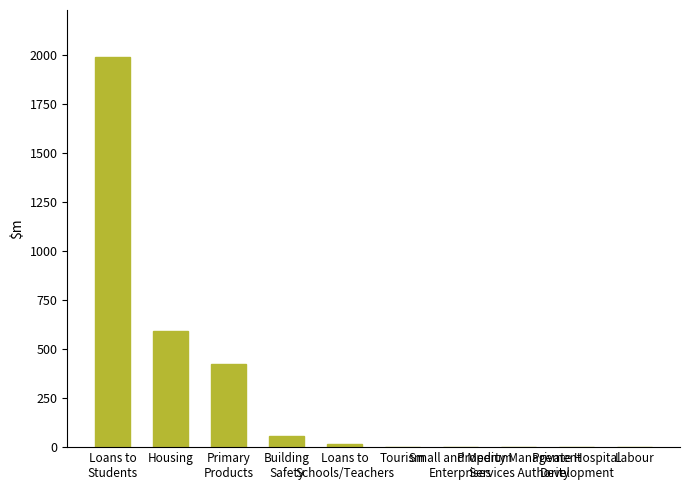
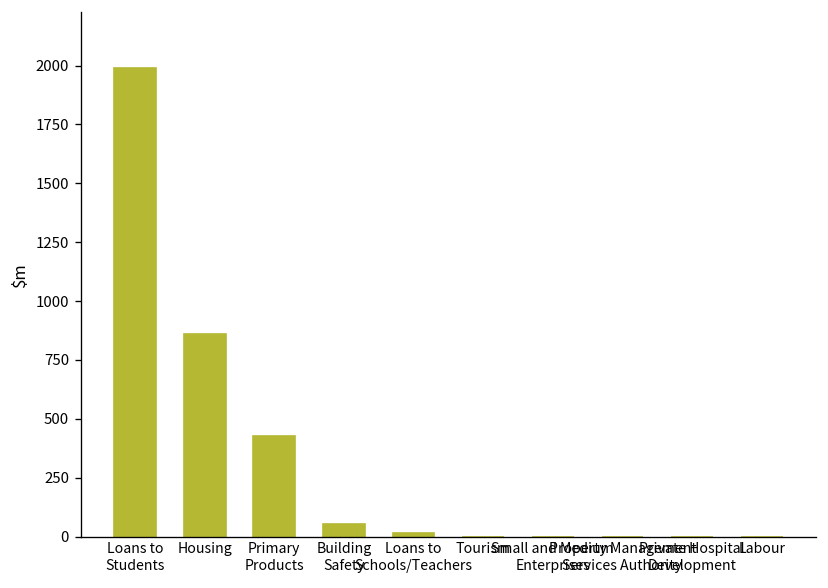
  {
    "Loans to Students": 1990,
-   "Housing": 590,
+   "Housing": 860,
    "Primary Products": 430,
    "Loans to Schools/Teachers": 20
  }
